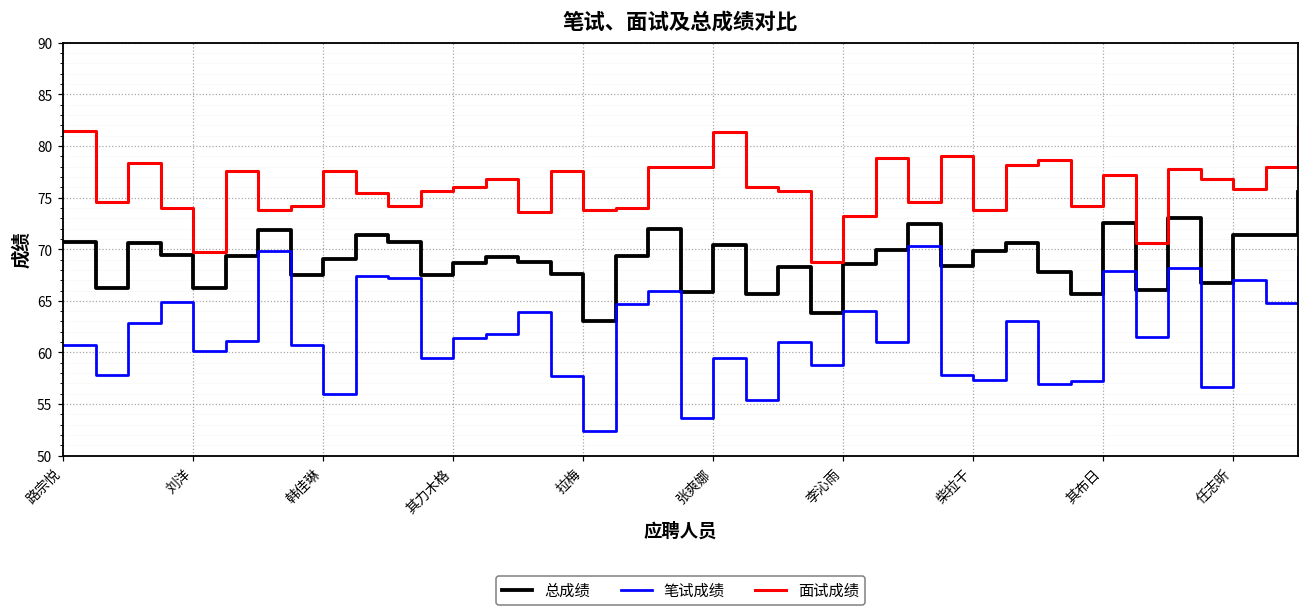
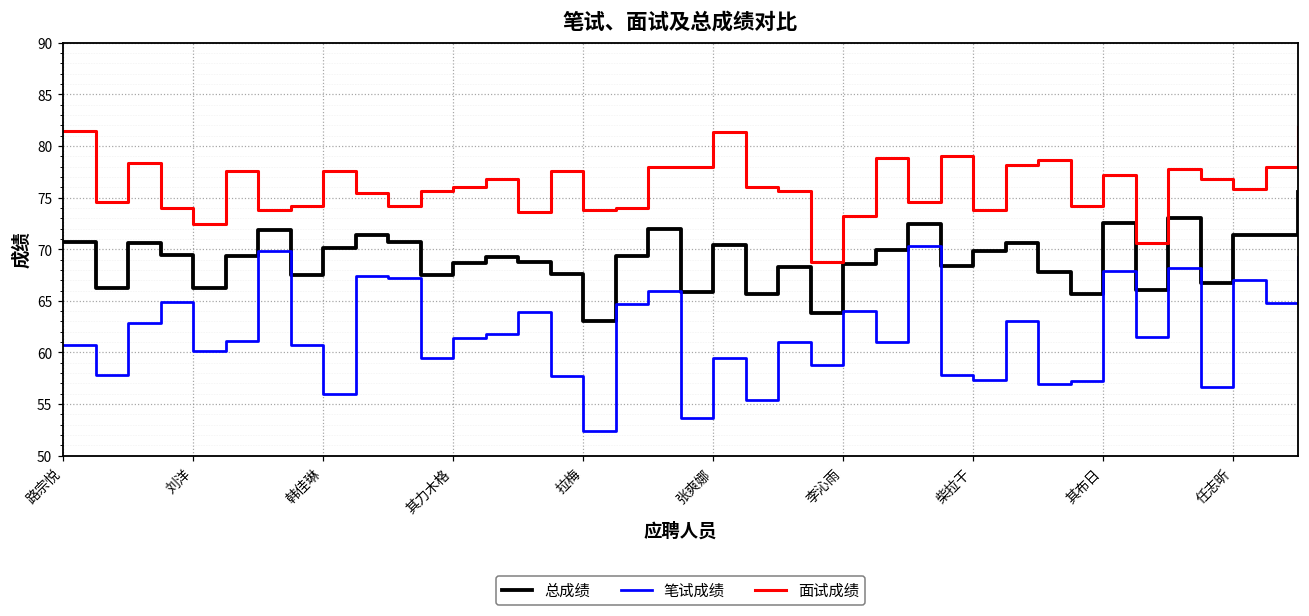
  {
    "总成绩": {
      "路宗悦": 71,
      "刘洋": 66,
-     "韩佳琳": 69,
+     "韩佳琳": 70,
      "其力木格": 69,
      "拉梅": 63,
      "张爽娜": 70,
      "李沁雨": 69,
      "柴拉干": 70,
      "其布日": 73,
      "任志昕": 71
    },
    "笔试成绩": {
      "路宗悦": 61,
      "刘洋": 60,
      "韩佳琳": 56,
      "其力木格": 61,
      "拉梅": 52,
      "张爽娜": 59,
      "李沁雨": 64,
      "柴拉干": 57,
      "其布日": 68,
      "任志昕": 67
    },
    "面试成绩": {
      "路宗悦": 82,
-     "刘洋": 70,
+     "刘洋": 72,
      "韩佳琳": 78,
      "其力木格": 76,
      "拉梅": 74,
      "张爽娜": 81,
      "李沁雨": 73,
      "柴拉干": 74,
      "其布日": 77,
      "任志昕": 76
    }
  }
